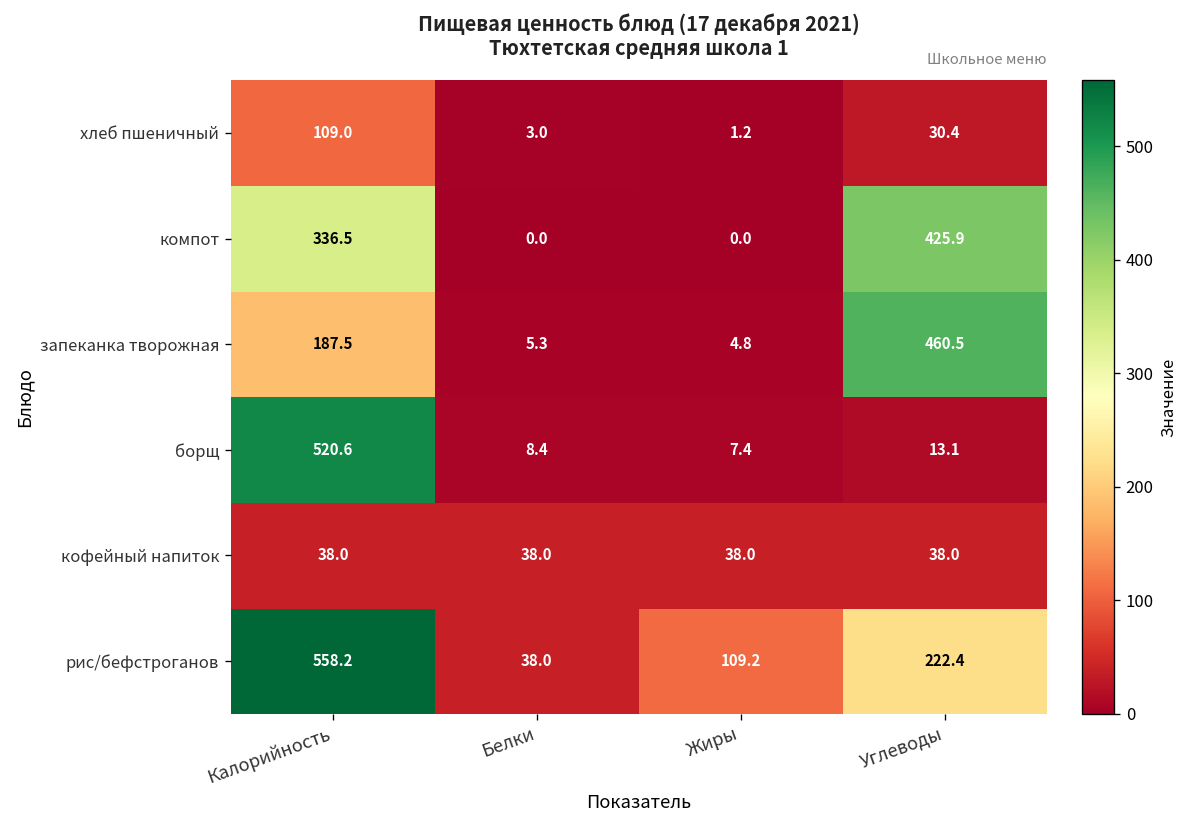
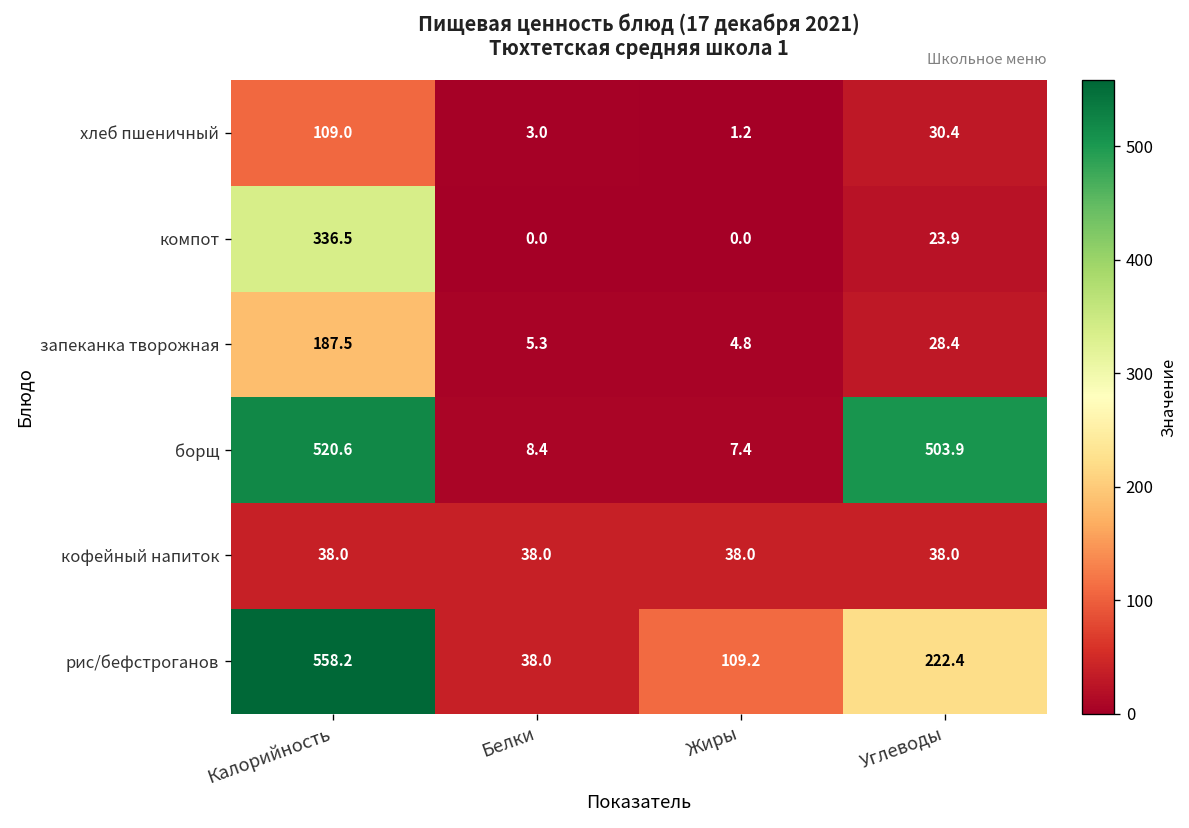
  {
    "хлеб пшеничный": {
      "Калорийность": 109.0,
      "Белки": 3.0,
      "Жиры": 1.2,
      "Углеводы": 30.4
    },
    "компот": {
      "Калорийность": 336.5,
      "Белки": 0.0,
      "Жиры": 0.0,
-     "Углеводы": 425.9
+     "Углеводы": 23.9
    },
    "запеканка творожная": {
      "Калорийность": 187.5,
      "Белки": 5.3,
      "Жиры": 4.8,
-     "Углеводы": 460.5
+     "Углеводы": 28.4
    },
    "борщ": {
      "Калорийность": 520.6,
      "Белки": 8.4,
      "Жиры": 7.4,
-     "Углеводы": 13.1
+     "Углеводы": 503.9
    },
    "кофейный напиток": {
      "Калорийность": 38.0,
      "Белки": 38.0,
      "Жиры": 38.0,
      "Углеводы": 38.0
    },
    "рис/бефстроганов": {
      "Калорийность": 558.2,
      "Белки": 38.0,
      "Жиры": 109.2,
      "Углеводы": 222.4
    }
  }
